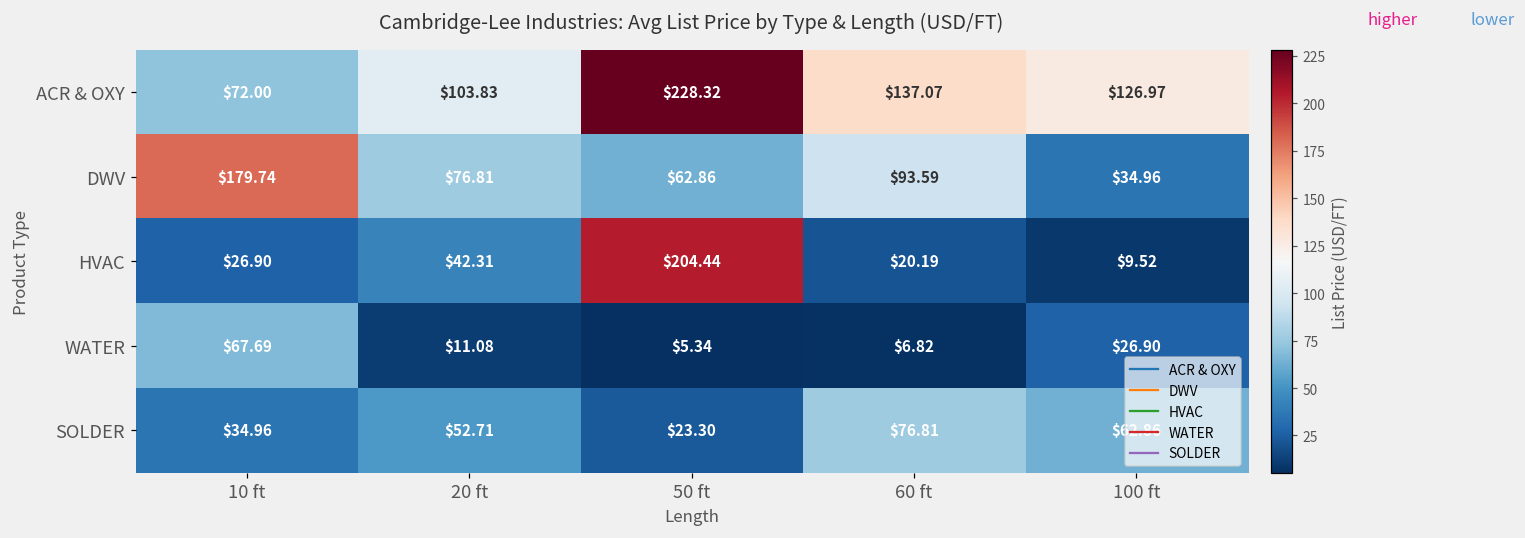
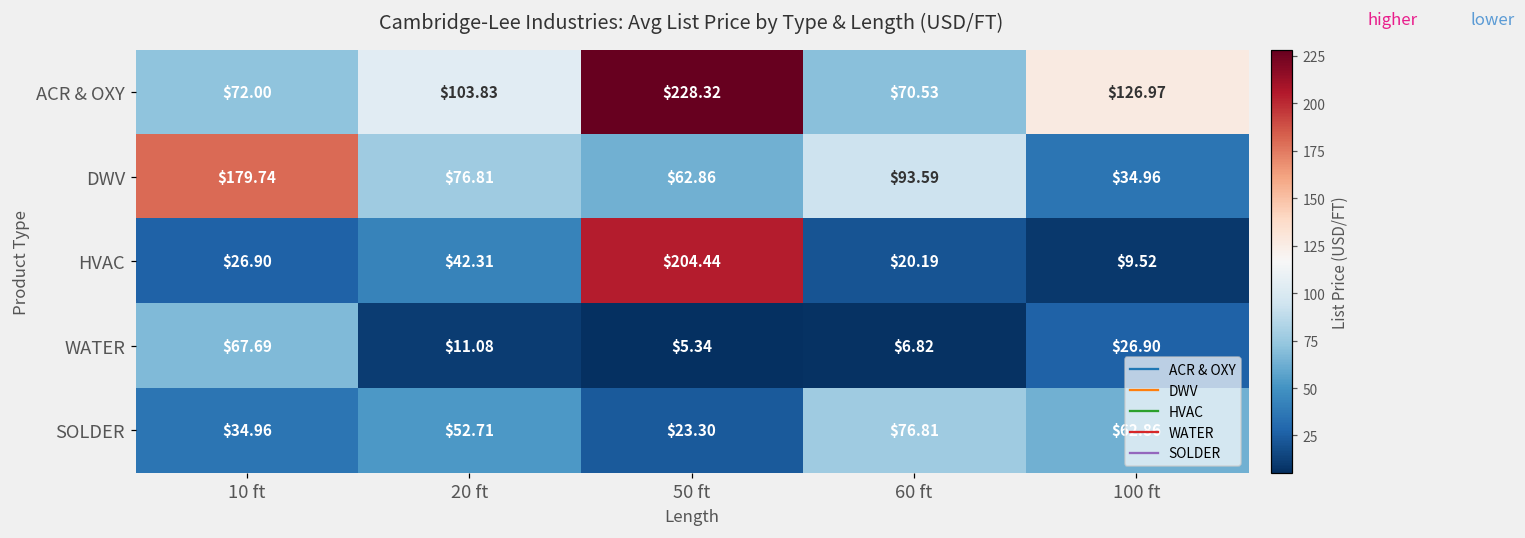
  {
    "ACR & OXY": {
      "10 ft": "$72.00",
      "20 ft": "$103.83",
      "50 ft": "$228.32",
-     "60 ft": "$137.07",
+     "60 ft": "$70.53",
      "100 ft": "$126.97"
    },
    "DWV": {
      "10 ft": "$179.74",
      "20 ft": "$76.81",
      "50 ft": "$62.86",
      "60 ft": "$93.59",
      "100 ft": "$34.96"
    },
    "HVAC": {
      "10 ft": "$26.90",
      "20 ft": "$42.31",
      "50 ft": "$204.44",
      "60 ft": "$20.19",
      "100 ft": "$9.52"
    },
    "WATER": {
      "10 ft": "$67.69",
      "20 ft": "$11.08",
      "50 ft": "$5.34",
      "60 ft": "$6.82",
      "100 ft": "$26.90"
    },
    "SOLDER": {
      "10 ft": "$34.96",
      "20 ft": "$52.71",
      "50 ft": "$23.30",
      "60 ft": "$76.81"
    }
  }
